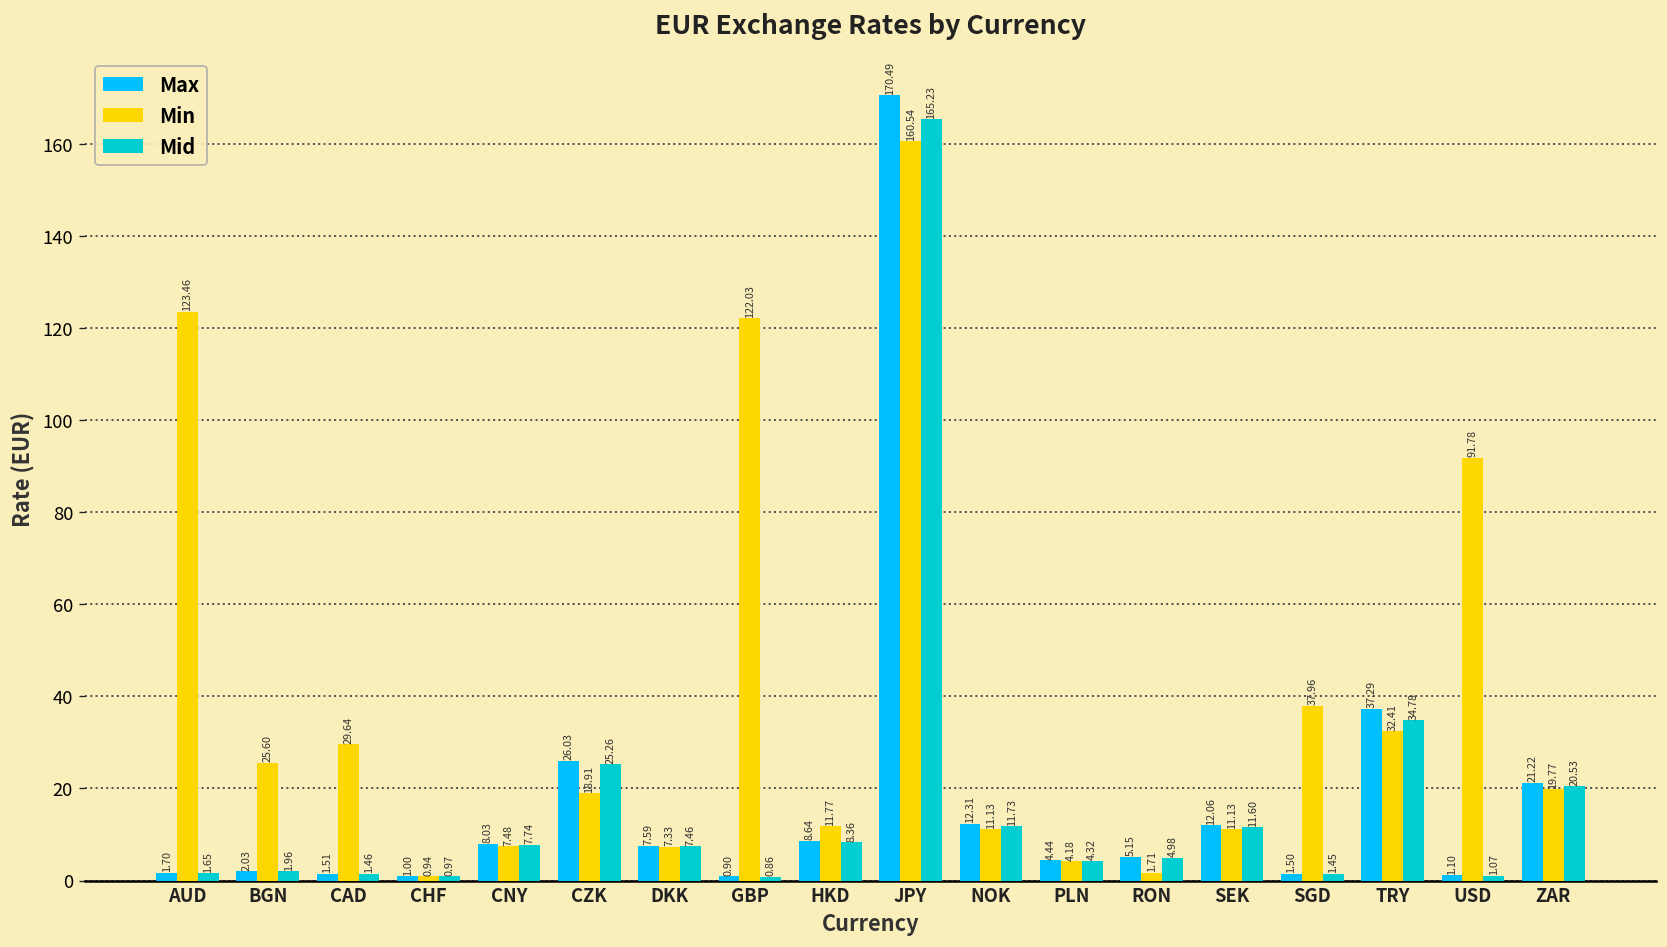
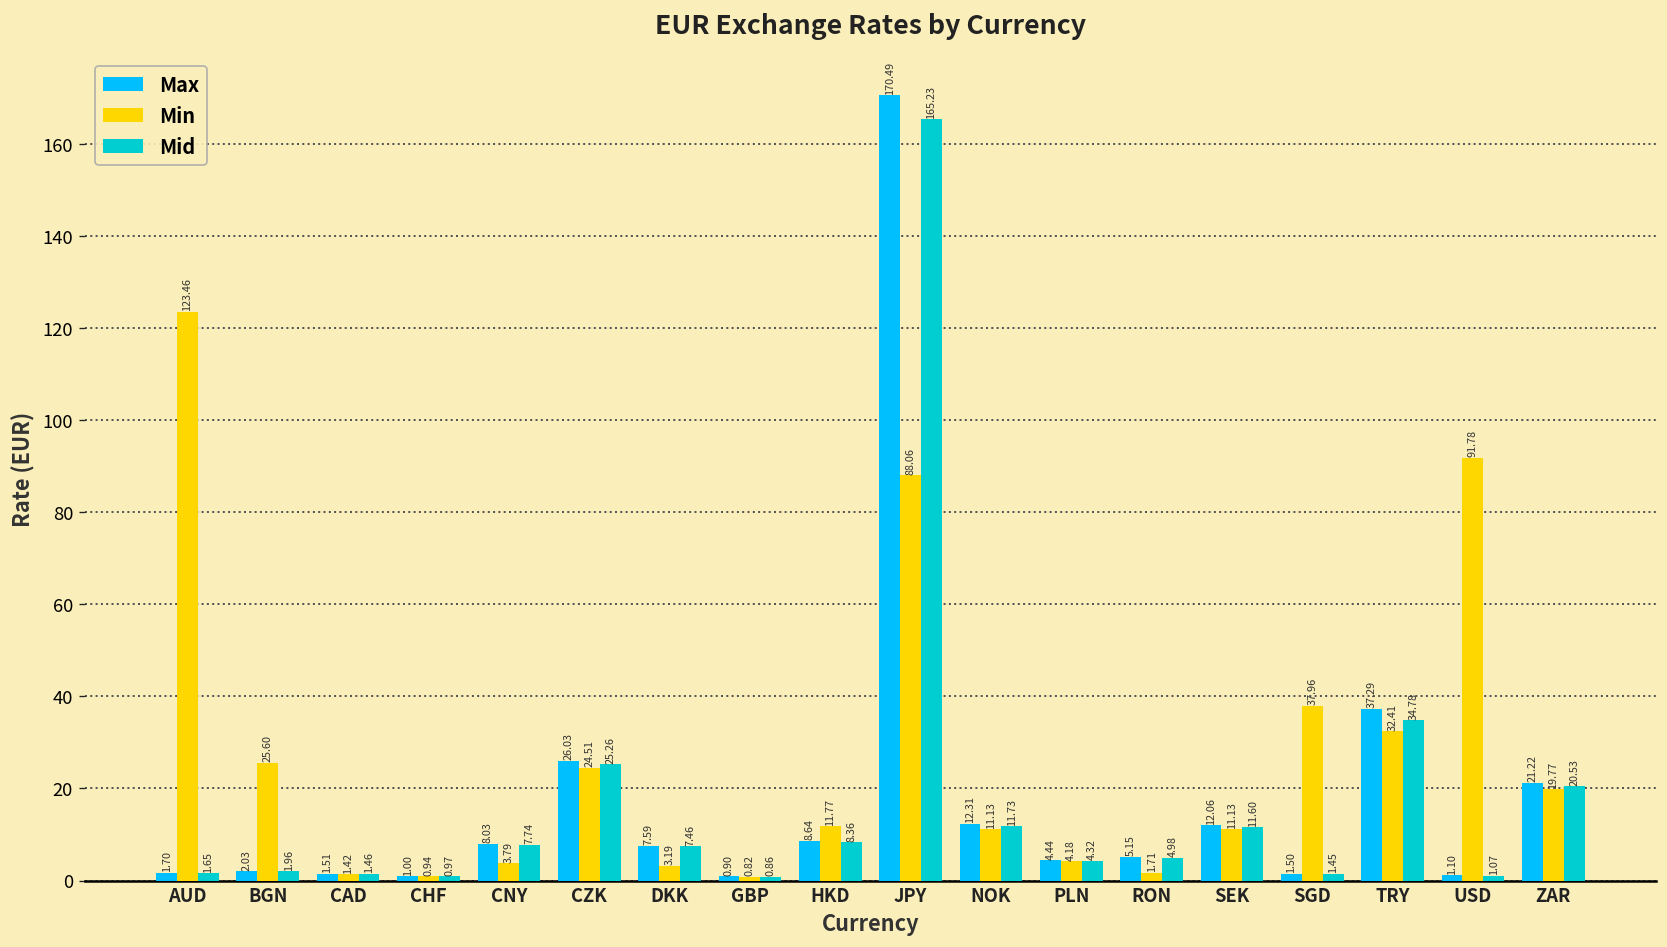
  {
    "Min": {
      "AUD": 123.46,
      "BGN": 25.60,
-     "CAD": 29.64,
+     "CAD": 1.42,
      "CHF": 0.94,
-     "CNY": 7.48,
-     "CZK": 18.91,
-     "DKK": 7.33,
-     "GBP": 122.03,
+     "CNY": 3.79,
+     "CZK": 24.51,
+     "DKK": 3.19,
+     "GBP": 0.82,
      "HKD": 11.77,
-     "JPY": 160.54,
+     "JPY": 88.06,
      "NOK": 11.13,
      "PLN": 4.18,
      "RON": 1.71,
      "SEK": 11.13,
      "SGD": 37.96,
      "TRY": 32.41,
      "USD": 91.78,
      "ZAR": 19.77
    }
  }
